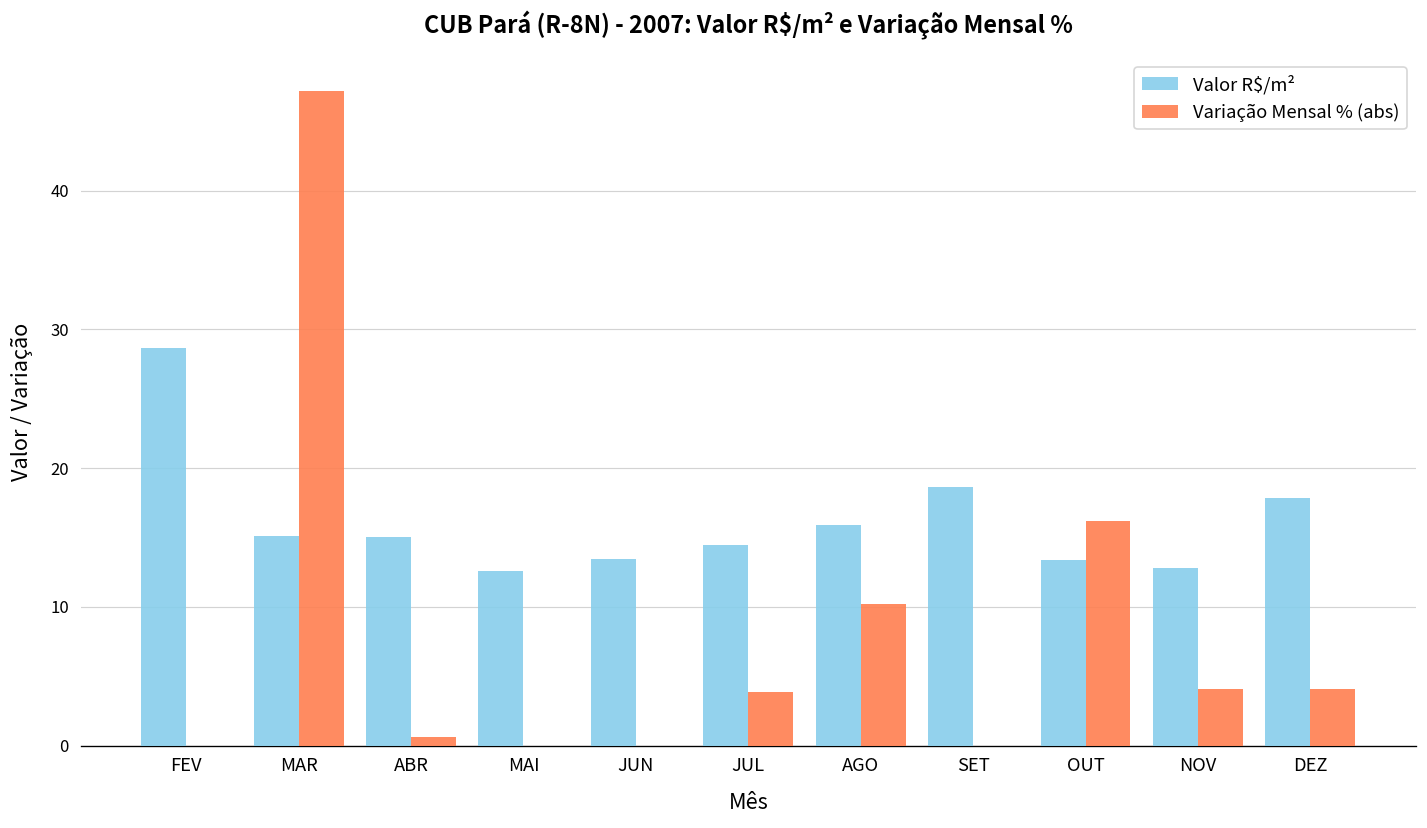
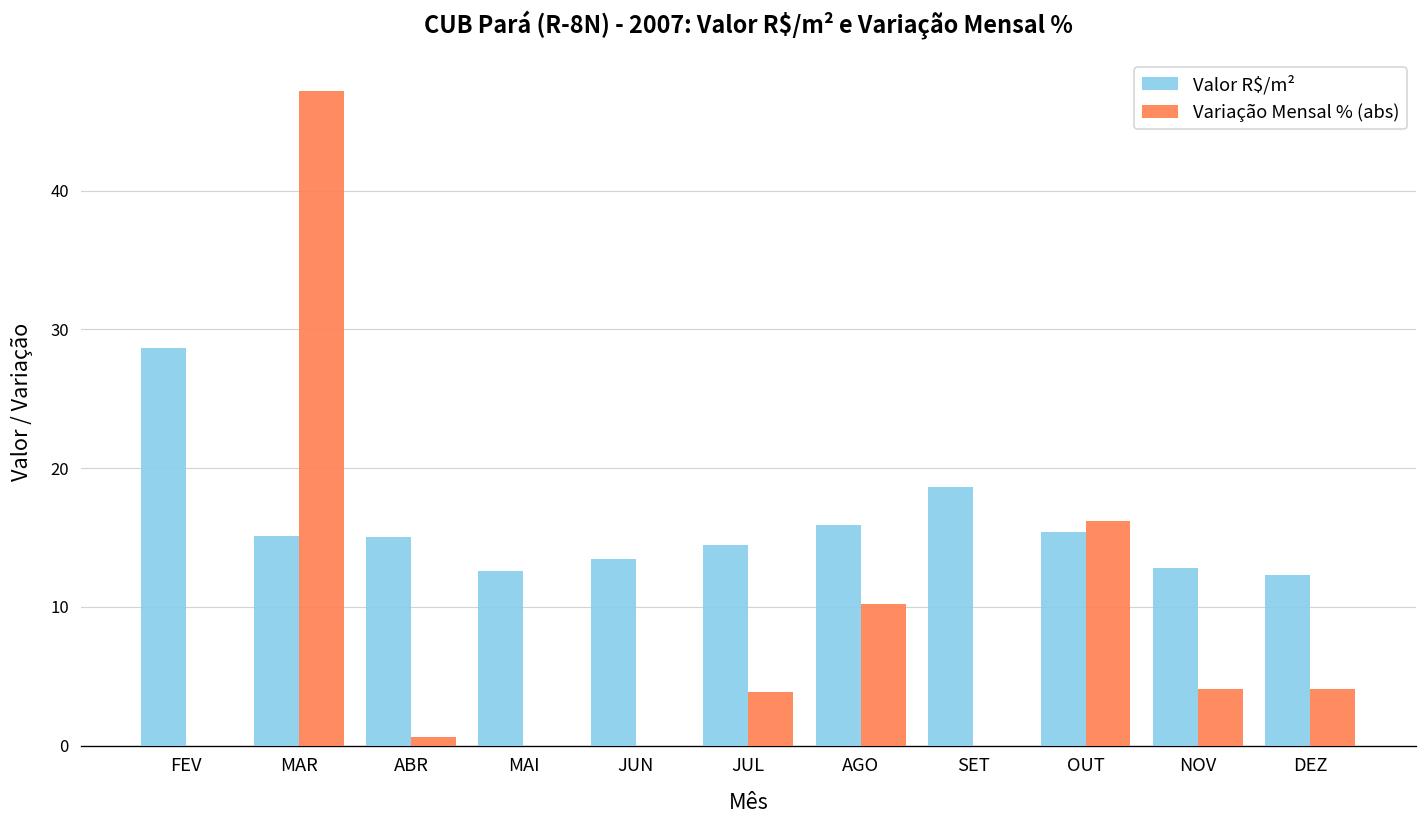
  {
    "Valor R$/m²": {
      "FEV": 28.6,
      "MAR": 15.1,
      "ABR": 15.0,
      "MAI": 12.6,
      "JUN": 13.5,
      "JUL": 14.5,
      "AGO": 15.9,
      "SET": 18.6,
-     "OUT": 13.4,
+     "OUT": 15.4,
      "NOV": 12.8,
-     "DEZ": 17.8
+     "DEZ": 12.3
    },
    "Variação Mensal % (abs)": {
      "FEV": 0.0,
      "MAR": 47.2,
      "ABR": 0.6,
      "MAI": 0.0,
      "JUN": 0.0,
      "JUL": 3.9,
      "AGO": 10.2,
      "SET": 0.0,
      "OUT": 16.2,
      "NOV": 4.1,
      "DEZ": 4.1
    }
  }
